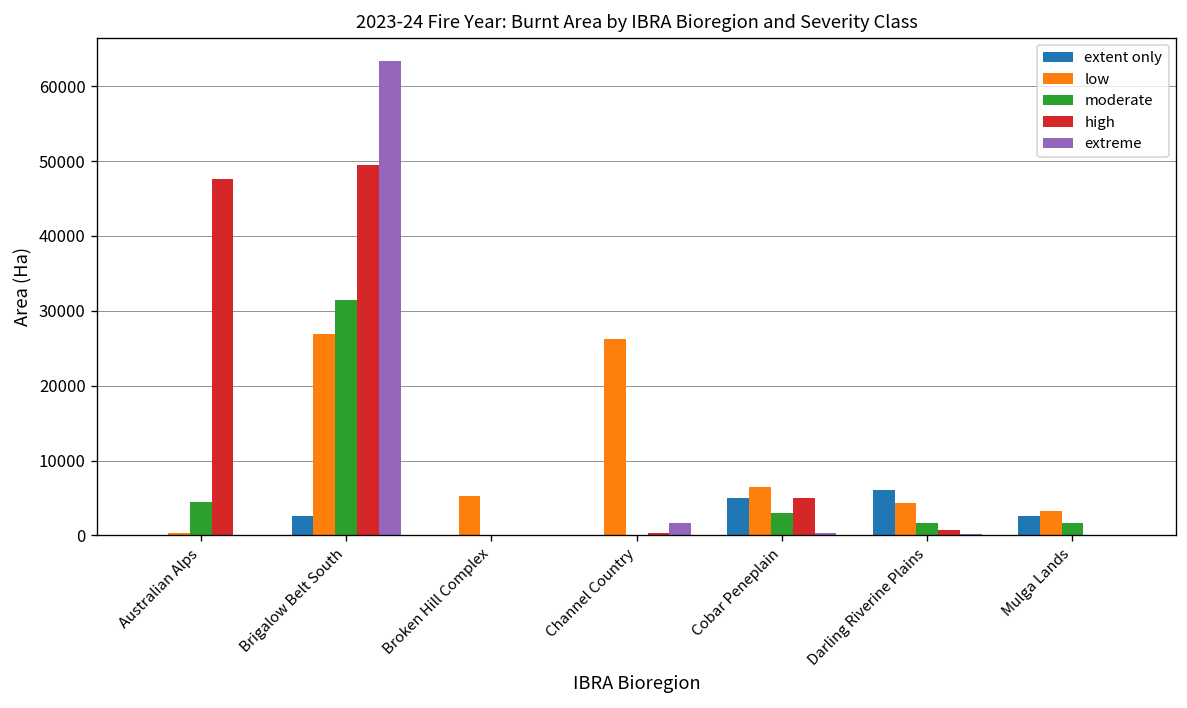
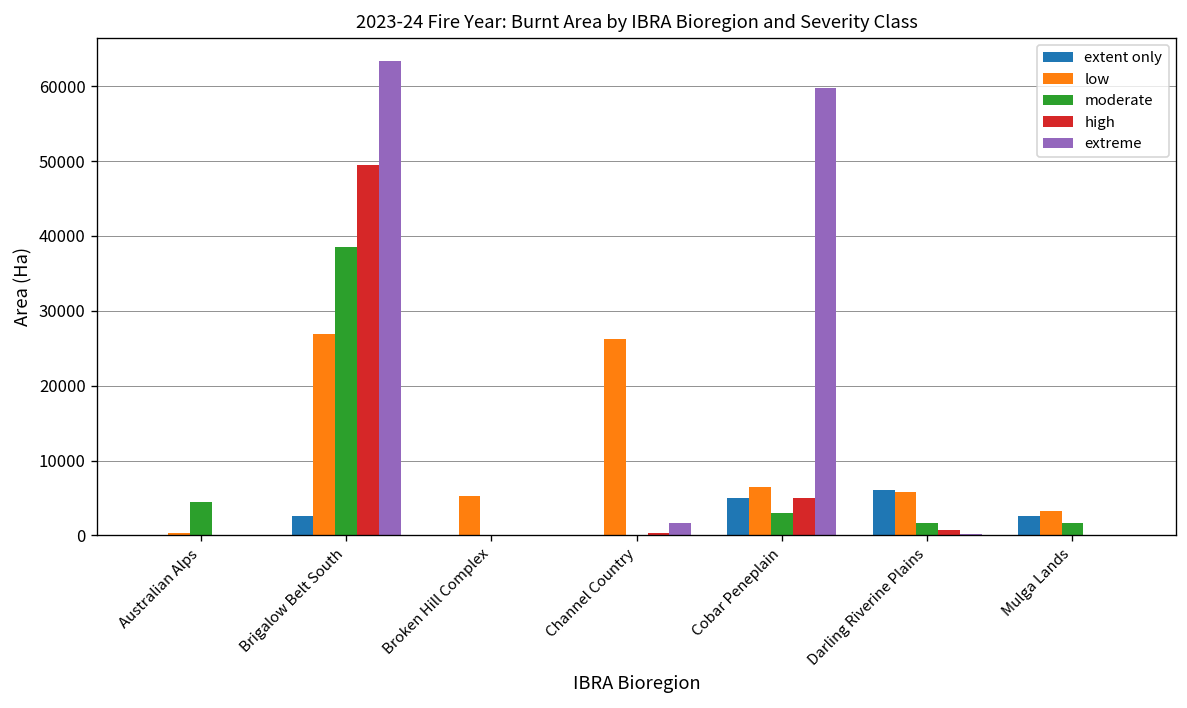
  {
    "extent only": {
      "Australian Alps": 0,
      "Brigalow Belt South": 3000,
      "Broken Hill Complex": 0,
      "Channel Country": 0,
      "Cobar Peneplain": 5000,
      "Darling Riverine Plains": 6000,
      "Mulga Lands": 3000
    },
    "low": {
      "Brigalow Belt South": 27000,
      "Broken Hill Complex": 5000,
      "Channel Country": 26000,
      "Cobar Peneplain": 7000,
-     "Darling Riverine Plains": 4000,
+     "Darling Riverine Plains": 6000,
      "Mulga Lands": 3000
    },
    "moderate": {
      "Australian Alps": 4000,
-     "Brigalow Belt South": 31000,
+     "Brigalow Belt South": 38000,
      "Cobar Peneplain": 3000,
      "Darling Riverine Plains": 2000,
      "Mulga Lands": 2000
    },
    "high": {
-     "Australian Alps": 48000,
+     "Australian Alps": 0,
      "Brigalow Belt South": 49000,
      "Cobar Peneplain": 5000,
      "Darling Riverine Plains": 1000,
      "Mulga Lands": 0
    },
    "extreme": {
      "Brigalow Belt South": 63000,
      "Broken Hill Complex": 0,
      "Channel Country": 2000,
-     "Cobar Peneplain": 0,
+     "Cobar Peneplain": 60000,
      "Mulga Lands": 0
    }
  }
